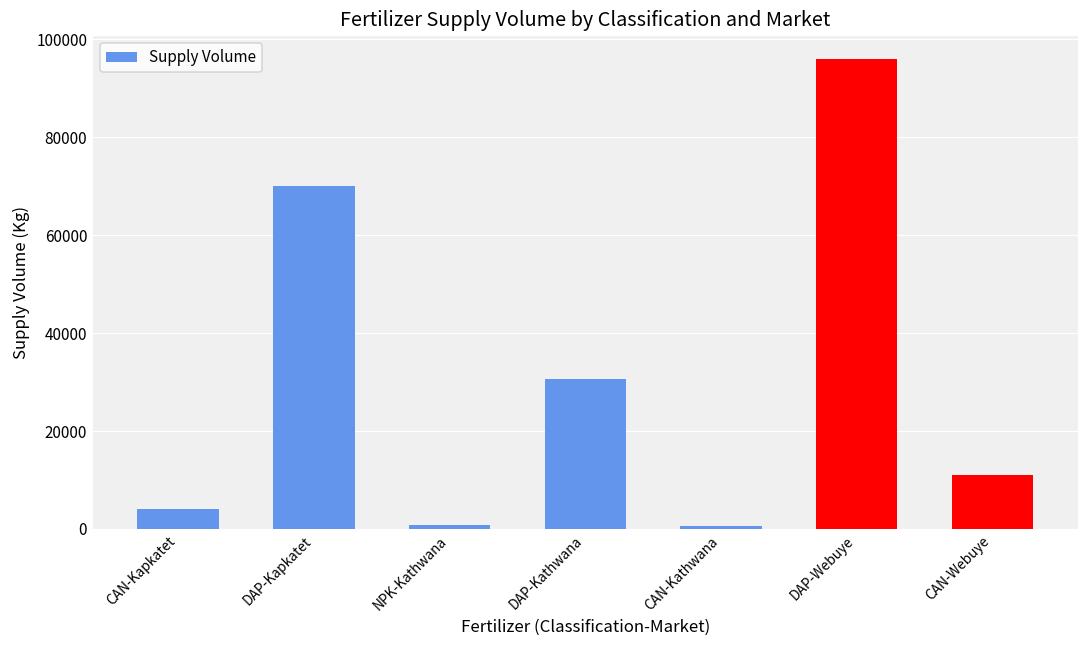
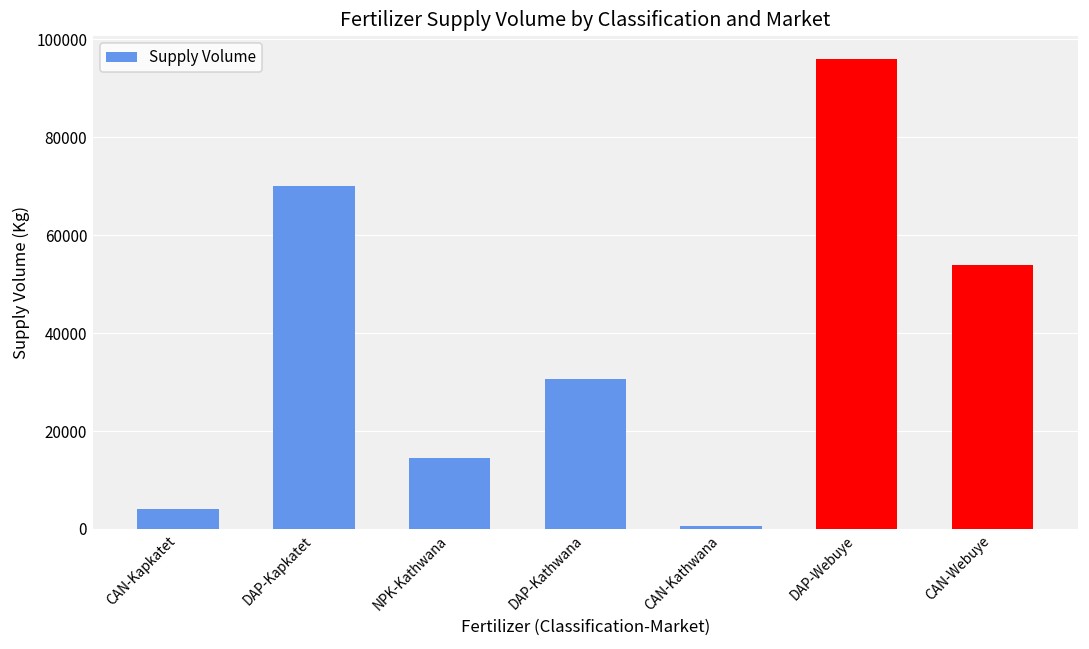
  {
    "CAN-Kapkatet": 4000,
    "DAP-Kapkatet": 70000,
-   "NPK-Kathwana": 1000,
+   "NPK-Kathwana": 14000,
    "DAP-Kathwana": 31000,
    "CAN-Kathwana": 1000,
    "DAP-Webuye": 96000,
-   "CAN-Webuye": 11000
+   "CAN-Webuye": 54000
  }
